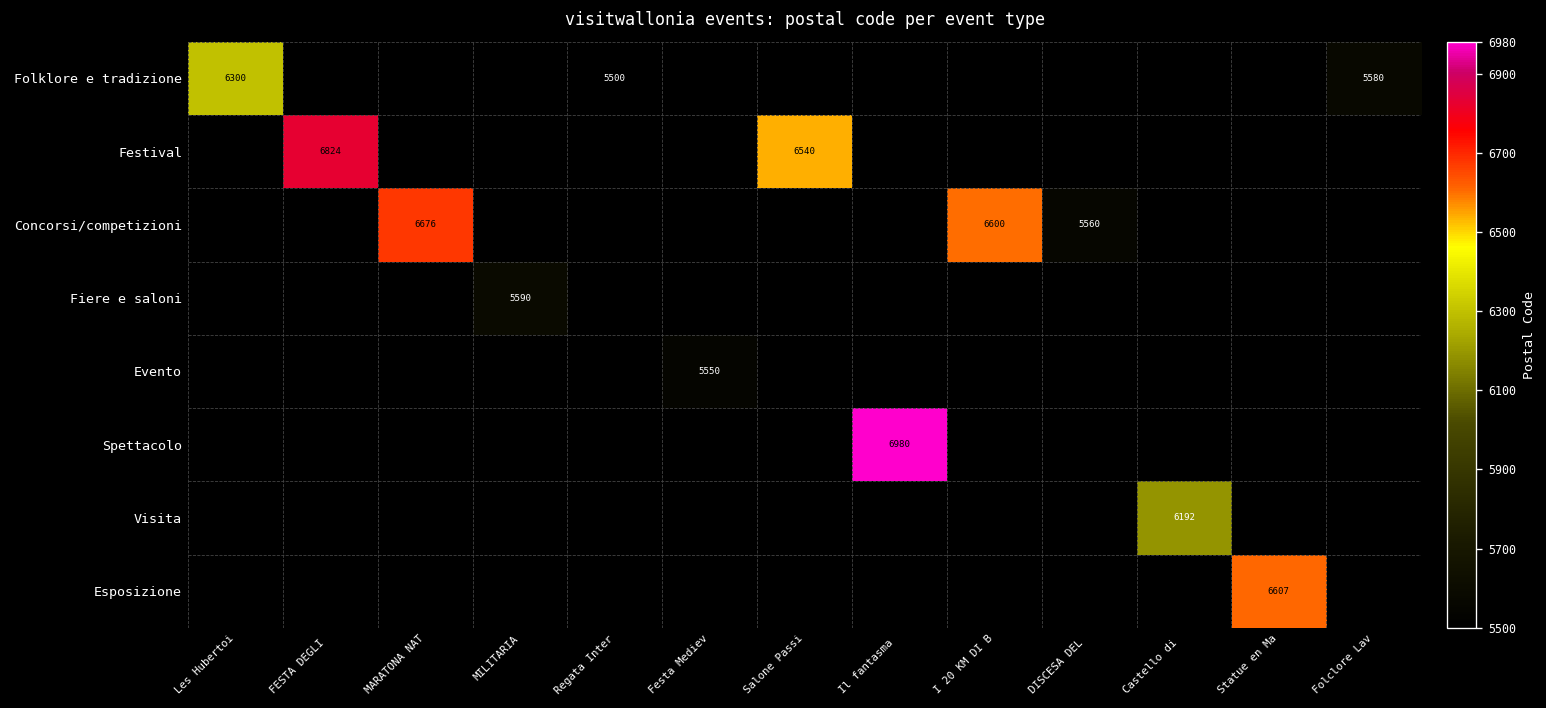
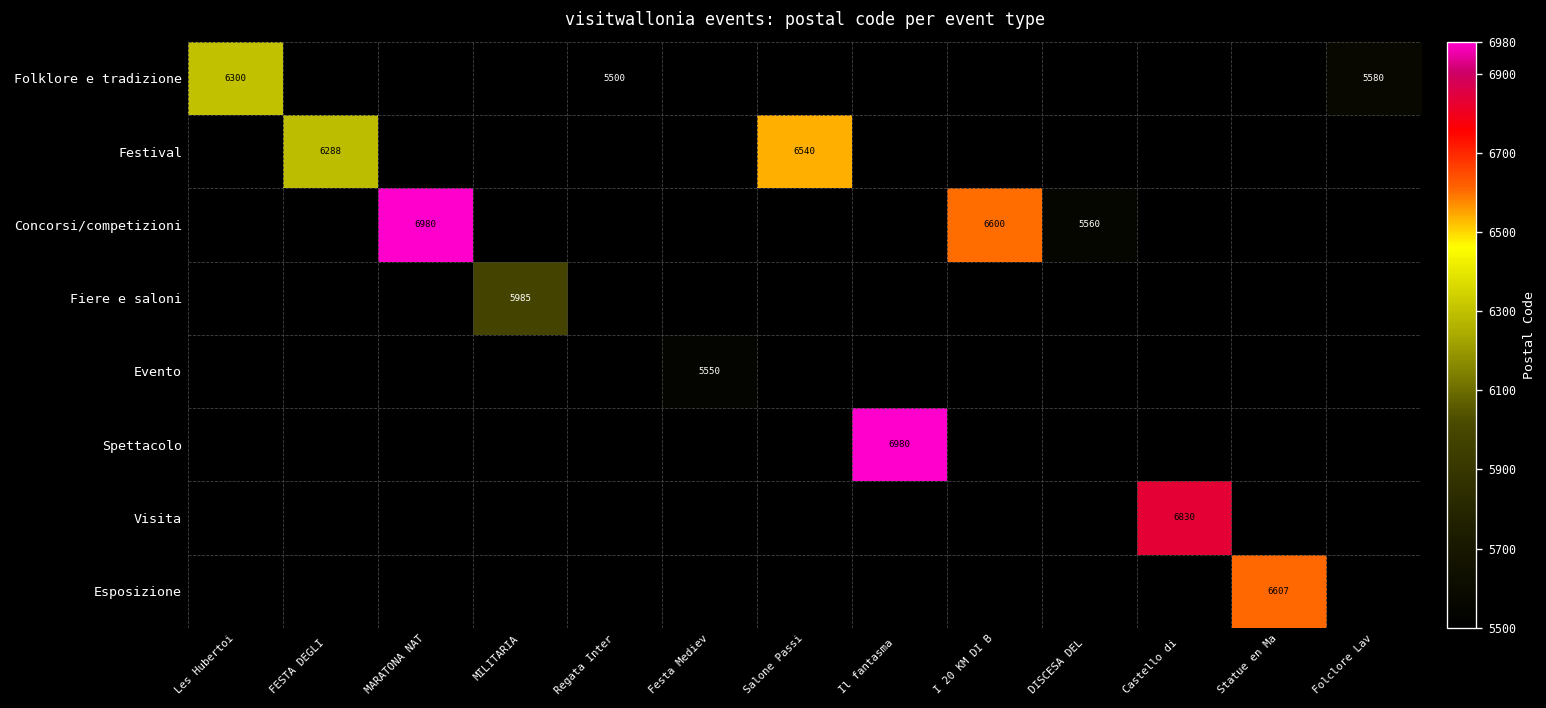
  {
    "Folklore e tradizione": {
      "Les Hubertoi": 6300,
      "Regata Inter": 5500,
      "Folclore Lav": 5580
    },
    "Festival": {
-     "FESTA DEGLI": 6824,
+     "FESTA DEGLI": 6288,
      "Salone Passi": 6540
    },
    "Concorsi/competizioni": {
-     "MARATONA NAT": 6676,
+     "MARATONA NAT": 6980,
      "I 20 KM DI B": 6600,
      "DISCESA DEL": 5560
    },
    "Fiere e saloni": {
-     "MILITARIA": 5590
+     "MILITARIA": 5985
    },
    "Evento": {
      "Festa Mediev": 5550
    },
    "Spettacolo": {
      "Il fantasma": 6980
    },
    "Visita": {
-     "Castello di": 6192
+     "Castello di": 6830
    },
    "Esposizione": {
      "Statue en Ma": 6607
    }
  }
